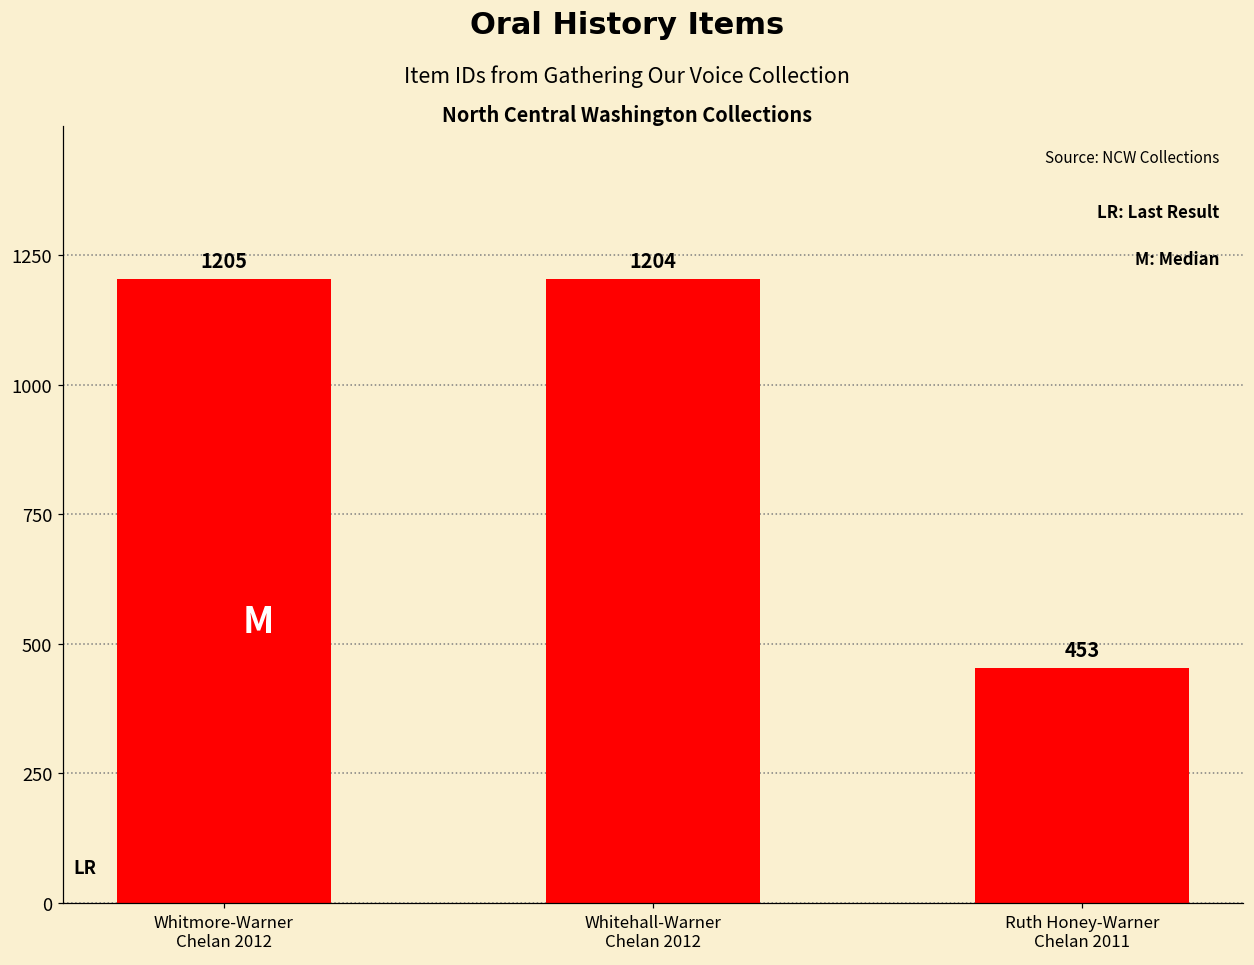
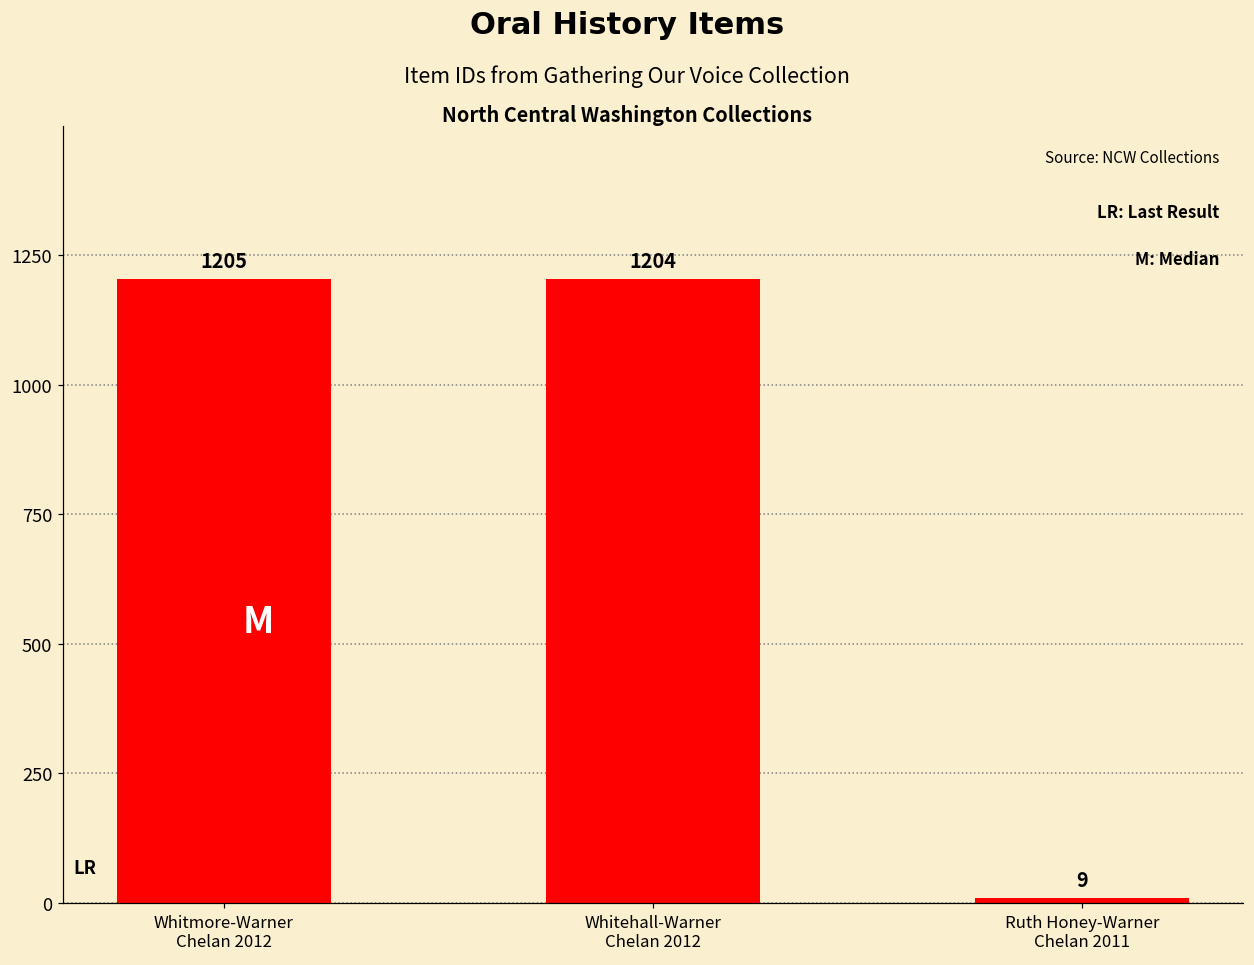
  {
    "Whitmore-Warner Chelan 2012": 1205,
    "Whitehall-Warner Chelan 2012": 1204,
-   "Ruth Honey-Warner Chelan 2011": 453
+   "Ruth Honey-Warner Chelan 2011": 9
  }
